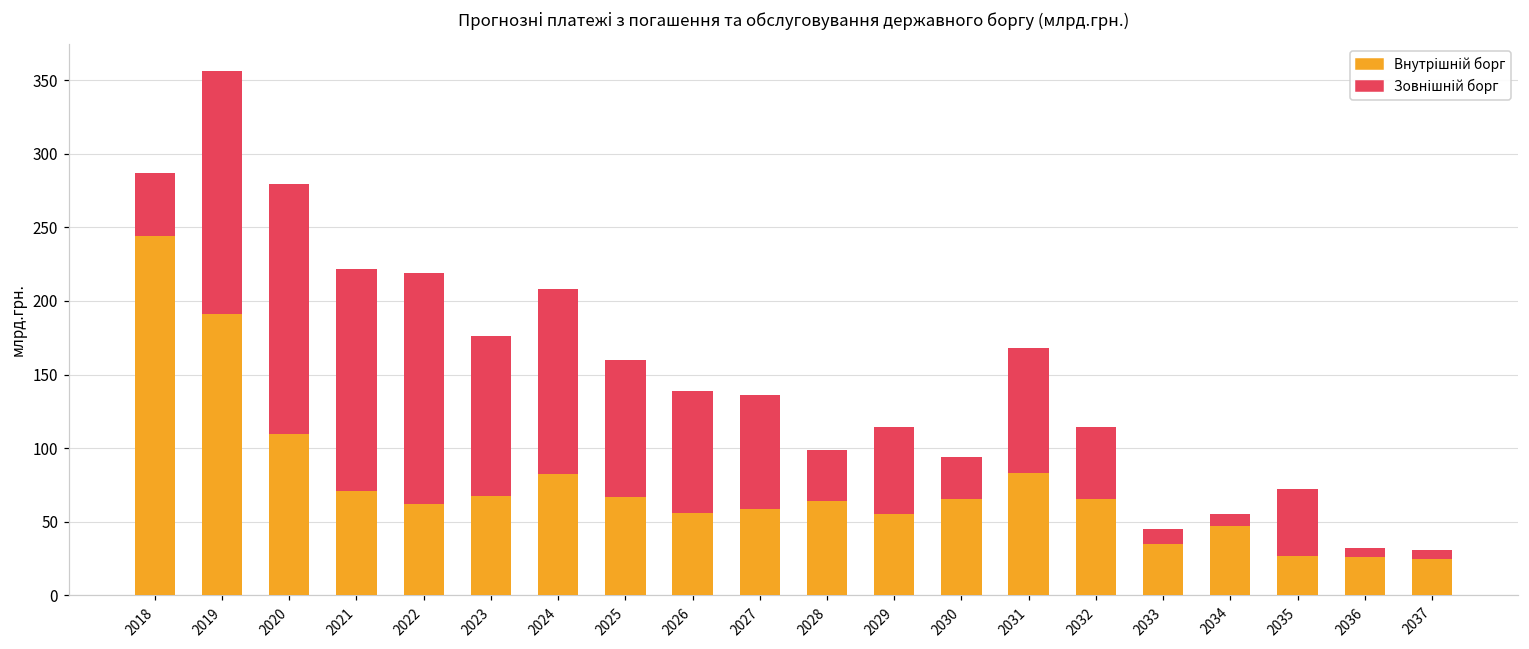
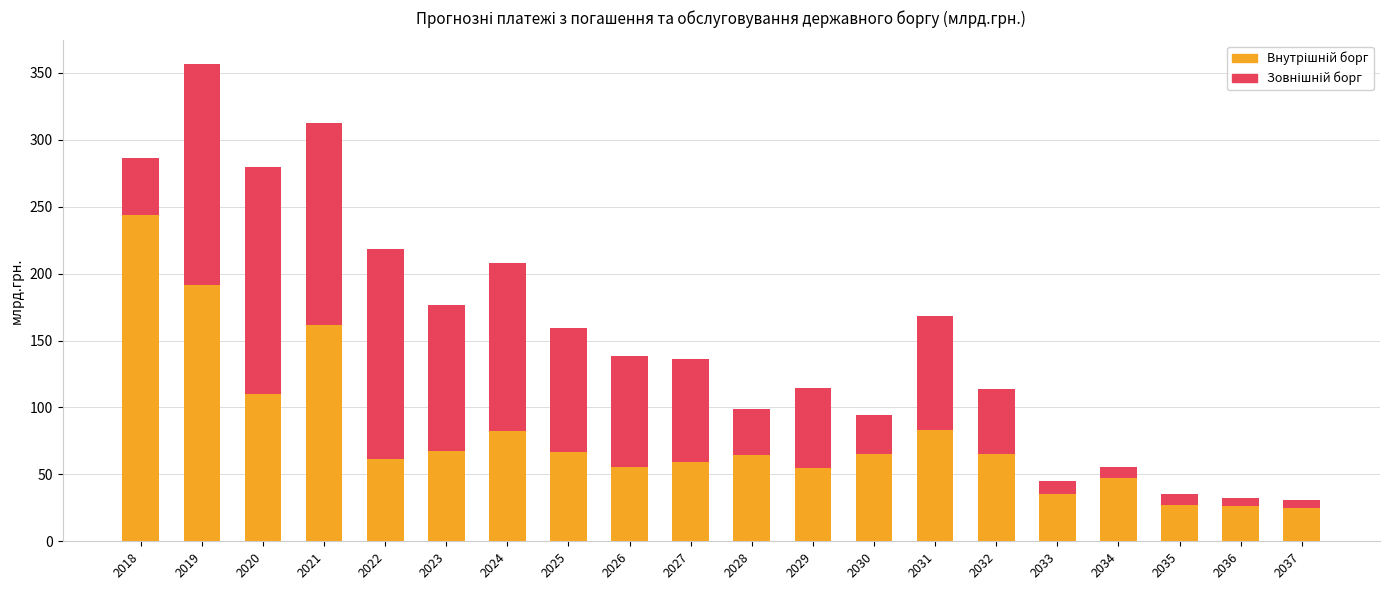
  {
    "Внутрішній борг": {
      "2018": 244,
      "2019": 191,
      "2020": 110,
-     "2021": 71,
+     "2021": 161,
      "2022": 62,
      "2023": 67,
      "2024": 83,
      "2025": 67,
      "2026": 56,
      "2027": 59,
      "2028": 64,
      "2029": 55,
      "2030": 65,
      "2031": 83,
      "2032": 66,
      "2033": 35,
      "2034": 47,
      "2035": 27,
      "2036": 26,
      "2037": 25
    },
    "Зовнішній борг": {
      "2018": 43,
      "2019": 165,
      "2020": 170,
      "2021": 151,
      "2022": 157,
      "2023": 109,
      "2024": 126,
      "2025": 93,
      "2026": 83,
      "2027": 77,
      "2028": 35,
      "2029": 59,
      "2030": 29,
      "2031": 85,
      "2032": 49,
      "2033": 10,
      "2034": 8,
-     "2035": 45,
+     "2035": 8,
      "2036": 6,
      "2037": 6
    }
  }
